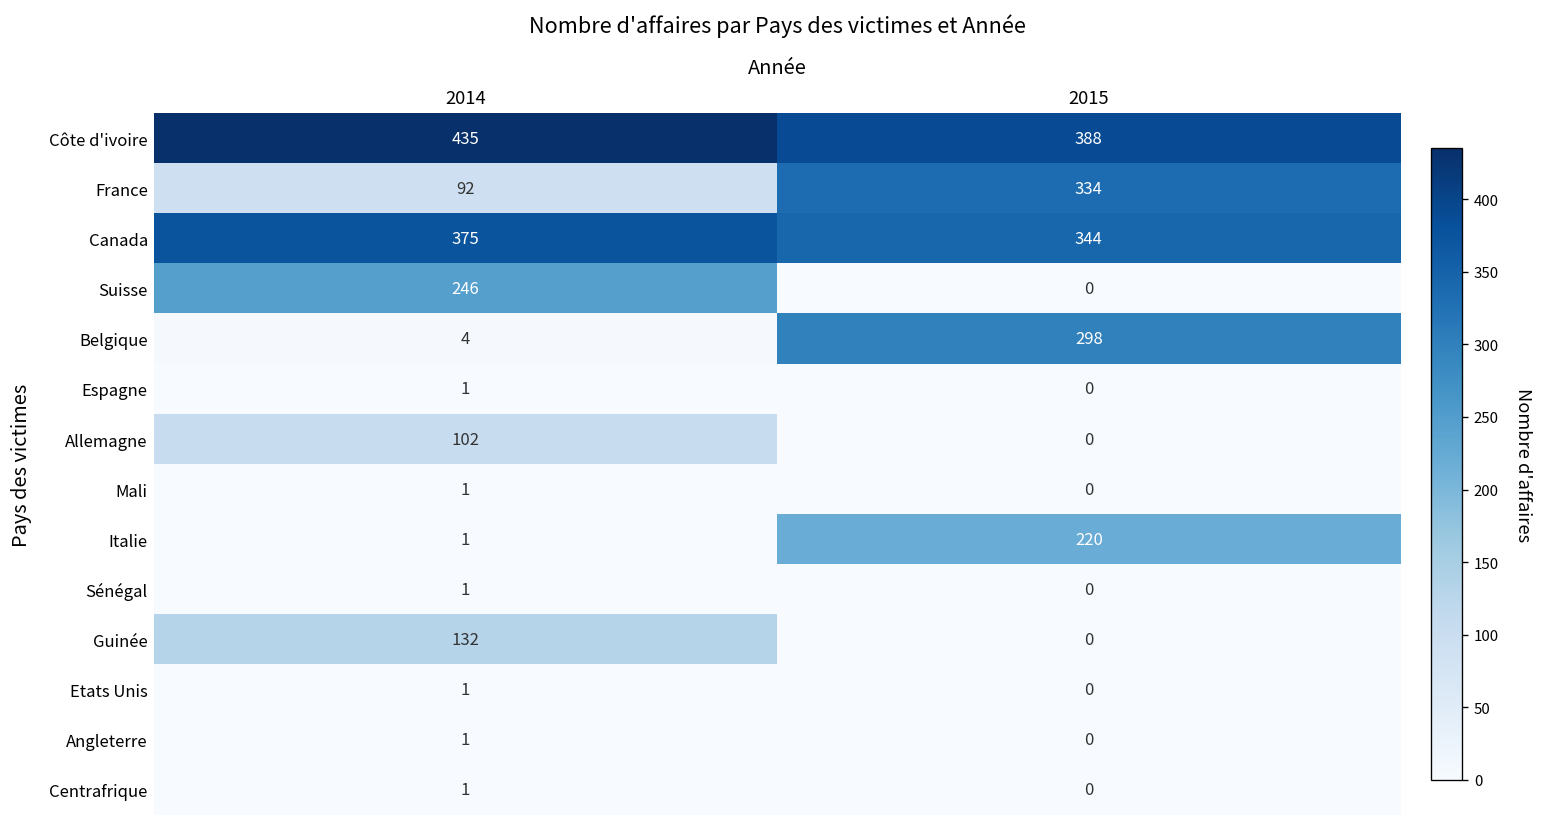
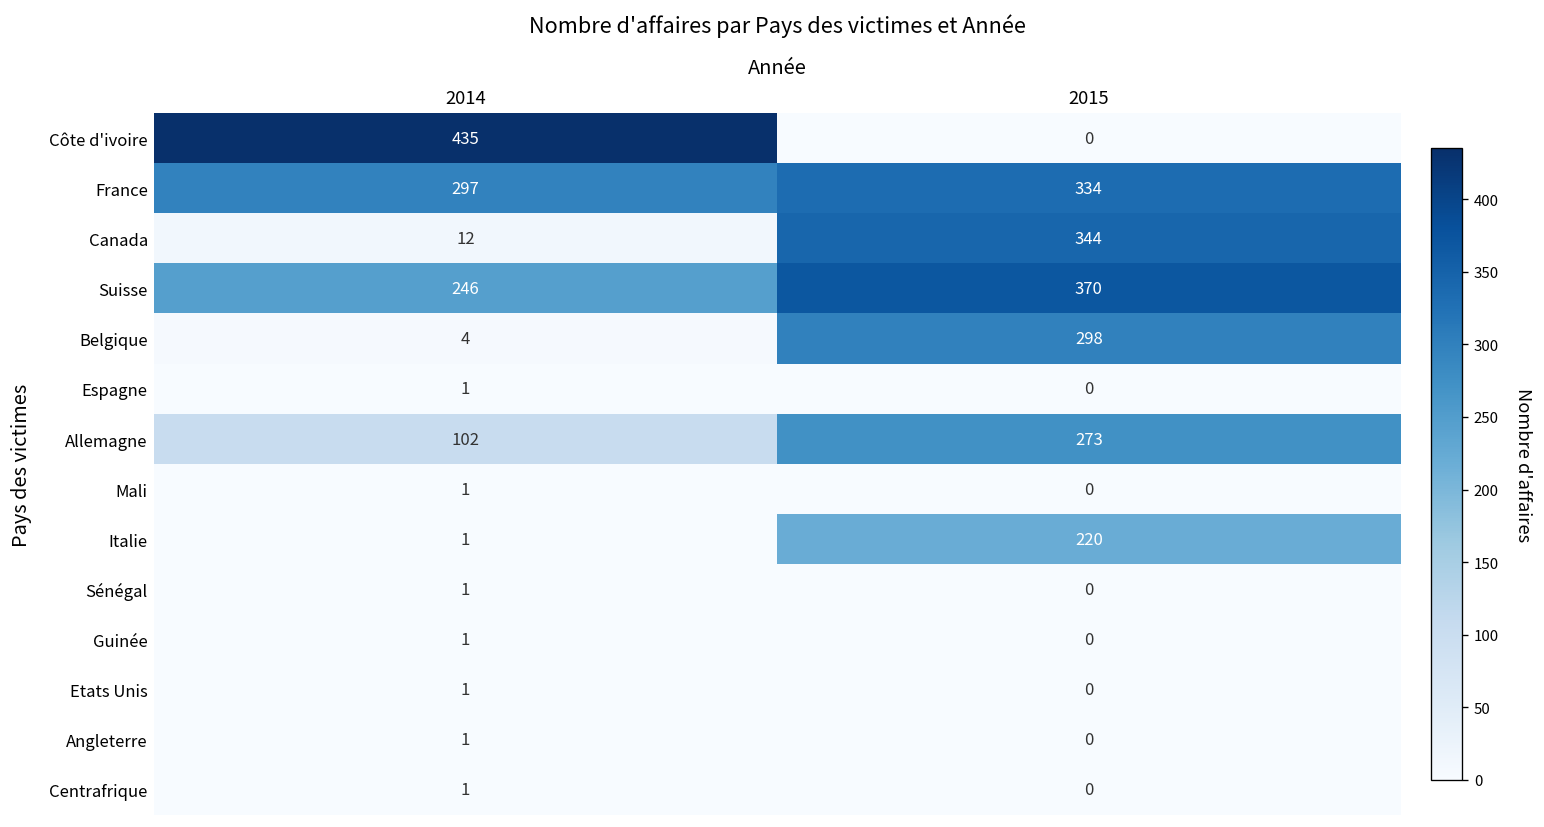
  {
    "Côte d'ivoire": {
      "2014": 435,
-     "2015": 388
+     "2015": 0
    },
    "France": {
-     "2014": 92,
+     "2014": 297,
      "2015": 334
    },
    "Canada": {
-     "2014": 375,
+     "2014": 12,
      "2015": 344
    },
    "Suisse": {
      "2014": 246,
-     "2015": 0
+     "2015": 370
    },
    "Belgique": {
      "2014": 4,
      "2015": 298
    },
    "Espagne": {
      "2014": 1,
      "2015": 0
    },
    "Allemagne": {
      "2014": 102,
-     "2015": 0
+     "2015": 273
    },
    "Mali": {
      "2014": 1,
      "2015": 0
    },
    "Italie": {
      "2014": 1,
      "2015": 220
    },
    "Sénégal": {
      "2014": 1,
      "2015": 0
    },
    "Guinée": {
-     "2014": 132,
+     "2014": 1,
      "2015": 0
    },
    "Etats Unis": {
      "2014": 1,
      "2015": 0
    },
    "Angleterre": {
      "2014": 1,
      "2015": 0
    },
    "Centrafrique": {
      "2014": 1,
      "2015": 0
    }
  }
